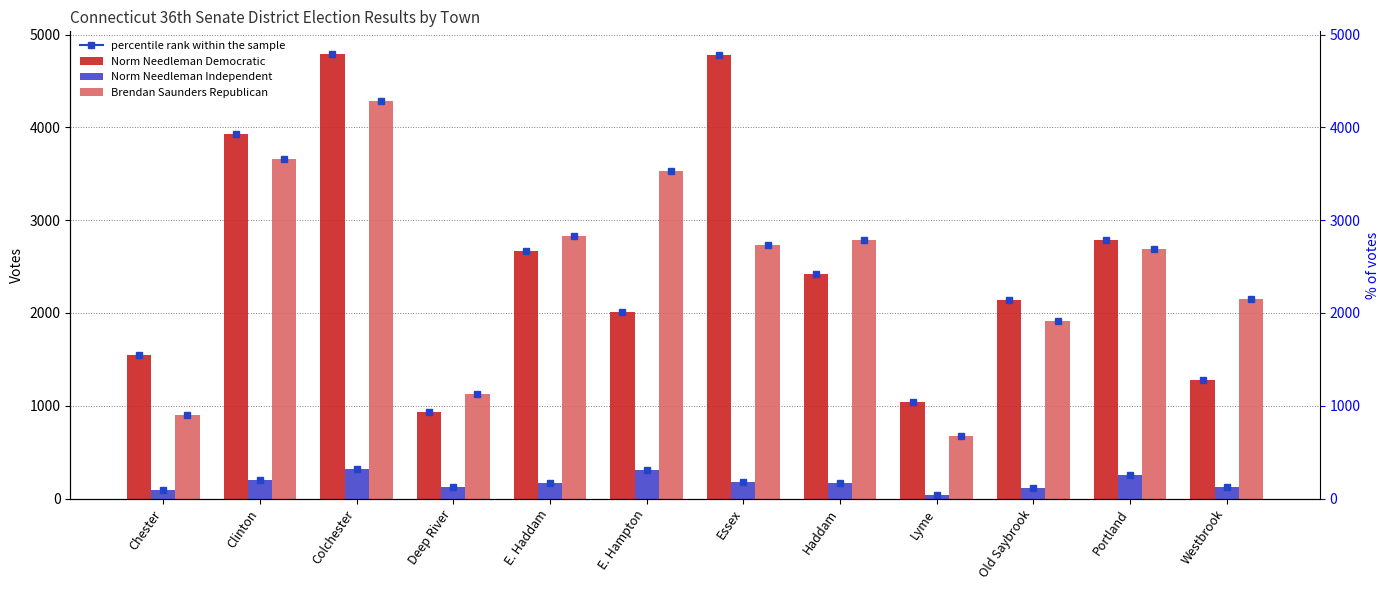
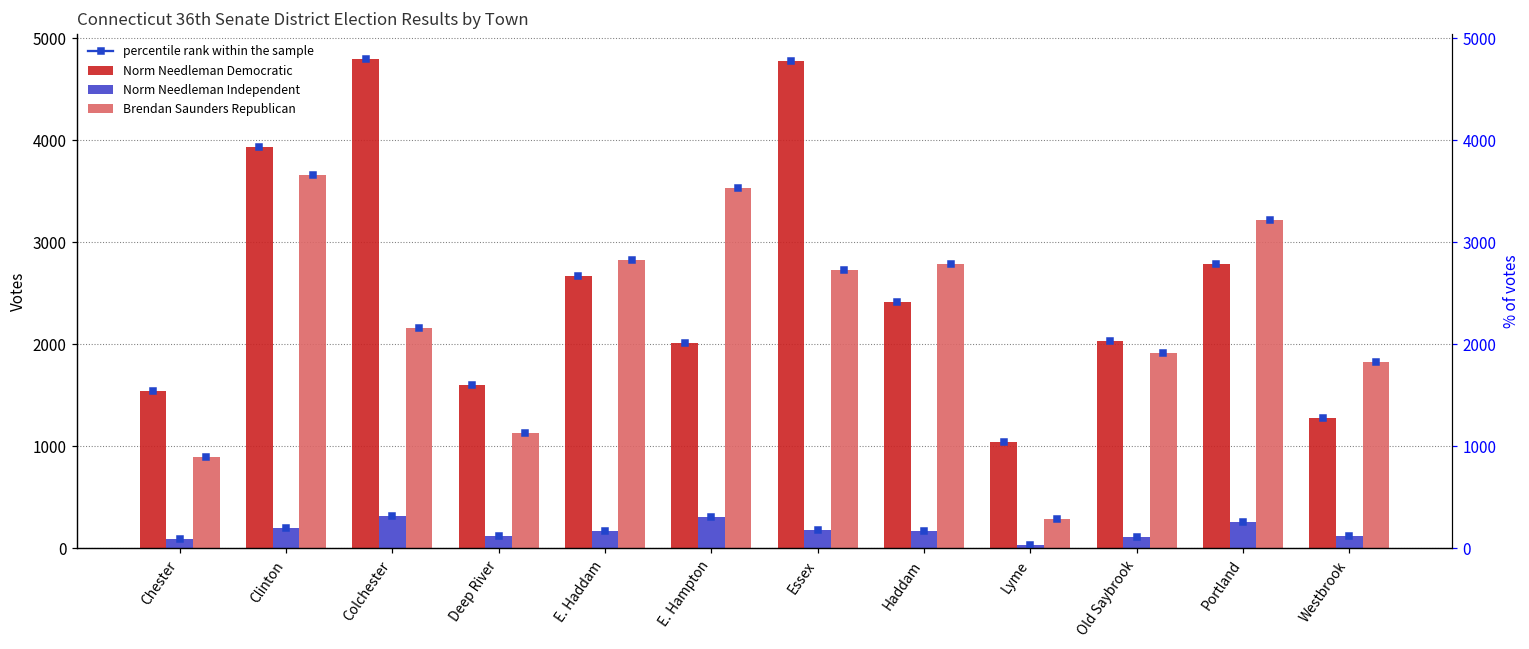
  {
    "Norm Needleman Democratic": {
      "Chester": 1500,
      "Clinton": 3900,
      "Colchester": 4800,
-     "Deep River": 900,
+     "Deep River": 1600,
      "E. Haddam": 2700,
      "E. Hampton": 2000,
      "Essex": 4800,
      "Haddam": 2400,
      "Lyme": 1000,
-     "Old Saybrook": 2100,
+     "Old Saybrook": 2000,
      "Portland": 2800,
      "Westbrook": 1300
    },
    "Brendan Saunders Republican": {
      "Chester": 900,
      "Clinton": 3700,
-     "Colchester": 4300,
+     "Colchester": 2200,
      "Deep River": 1100,
      "E. Haddam": 2800,
      "E. Hampton": 3500,
      "Essex": 2700,
      "Haddam": 2800,
-     "Lyme": 700,
+     "Lyme": 300,
      "Old Saybrook": 1900,
-     "Portland": 2700,
-     "Westbrook": 2200
+     "Portland": 3200,
+     "Westbrook": 1800
    }
  }
